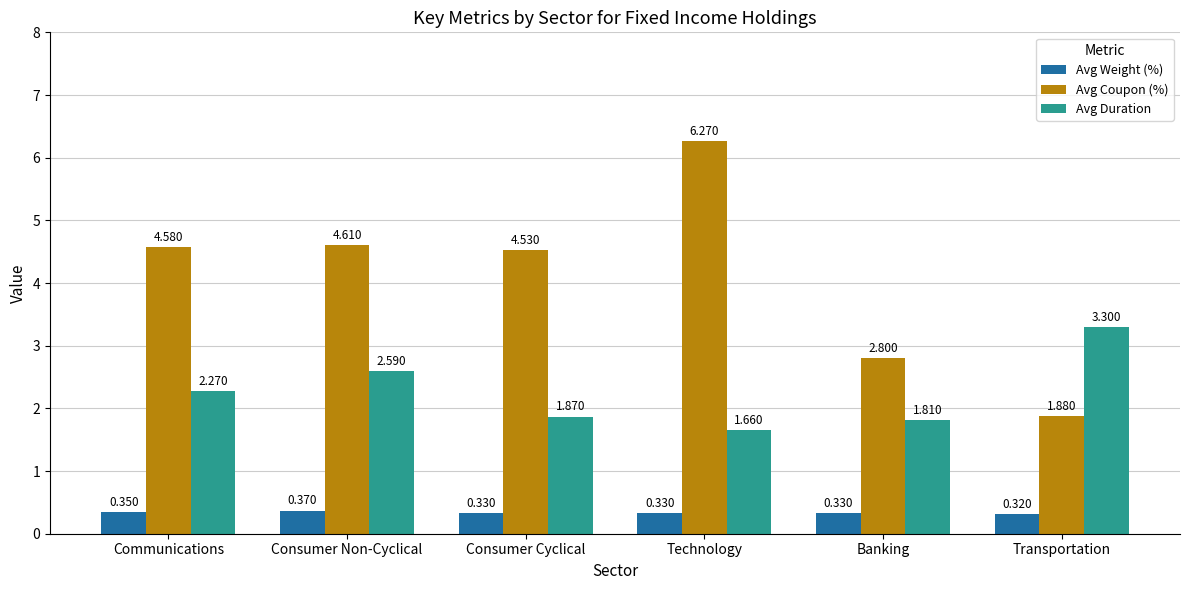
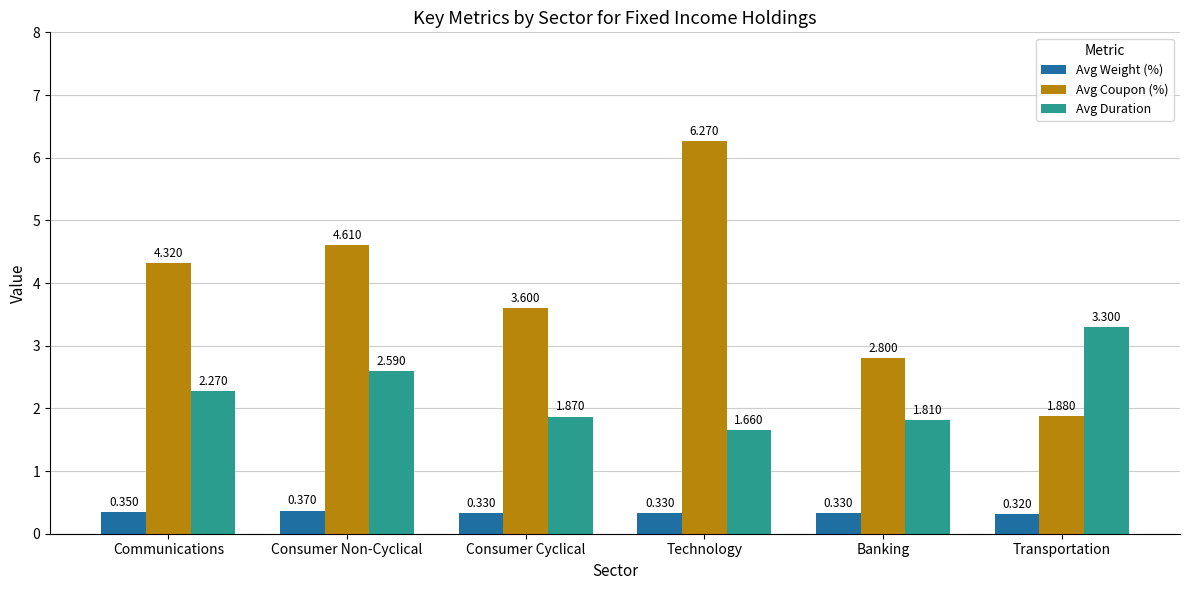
  {
    "Avg Coupon (%)": {
-     "Communications": 4.580,
+     "Communications": 4.320,
      "Consumer Non-Cyclical": 4.610,
-     "Consumer Cyclical": 4.530,
+     "Consumer Cyclical": 3.600,
      "Technology": 6.270,
      "Banking": 2.800,
      "Transportation": 1.880
    }
  }
